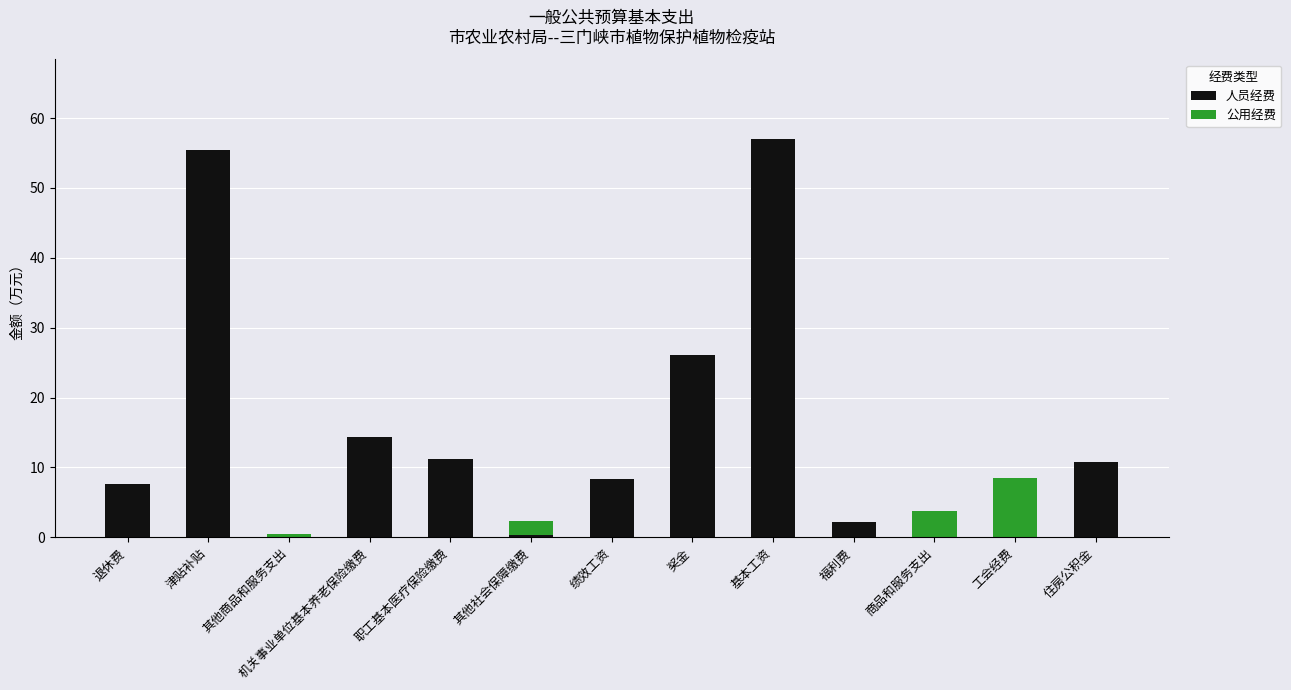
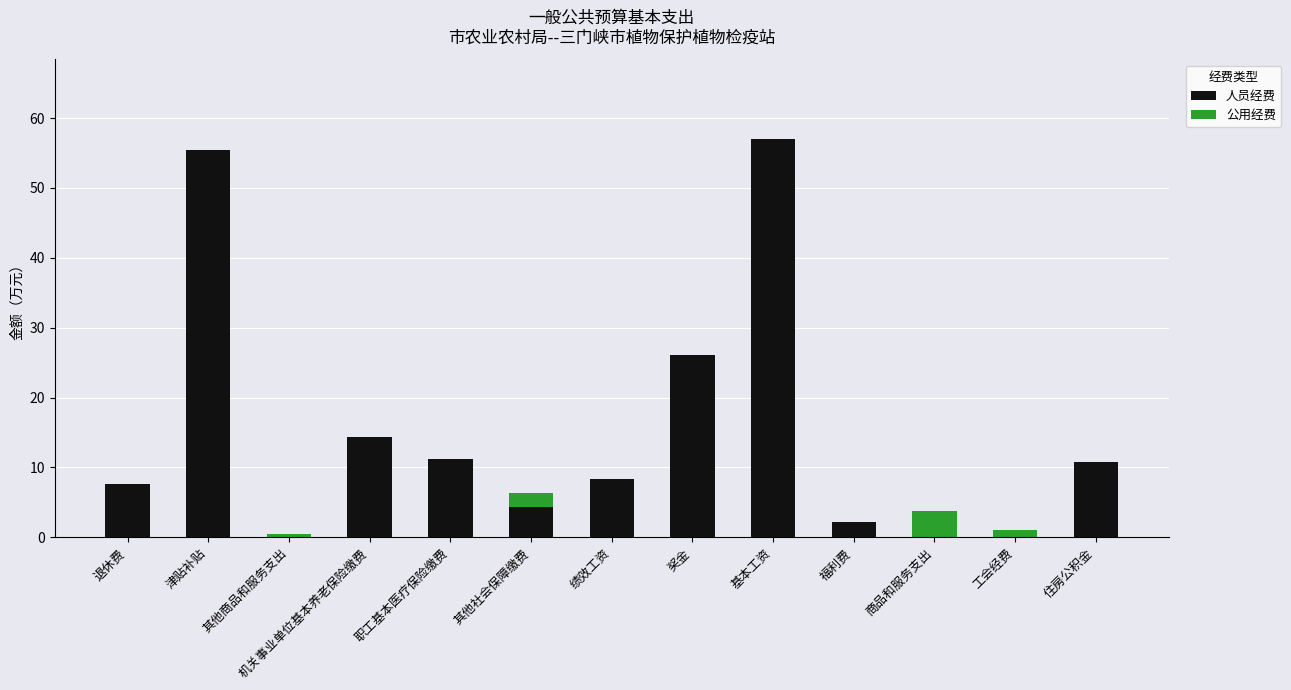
  {
    "人员经费": {
      "退休费": 8,
      "津贴补贴": 55,
      "其他商品和服务支出": 0,
      "机关事业单位基本养老保险缴费": 14,
      "职工基本医疗保险缴费": 11,
-     "其他社会保障缴费": 0,
+     "其他社会保障缴费": 4,
      "绩效工资": 8,
      "奖金": 26,
      "基本工资": 57,
      "福利费": 2,
      "商品和服务支出": 0,
      "工会经费": 0,
      "住房公积金": 11
    },
    "公用经费": {
      "退休费": 0,
      "津贴补贴": 0,
      "其他商品和服务支出": 0,
      "机关事业单位基本养老保险缴费": 0,
      "职工基本医疗保险缴费": 0,
      "其他社会保障缴费": 2,
      "绩效工资": 0,
      "奖金": 0,
      "基本工资": 0,
      "福利费": 0,
      "商品和服务支出": 4,
-     "工会经费": 9,
+     "工会经费": 1,
      "住房公积金": 0
    }
  }
